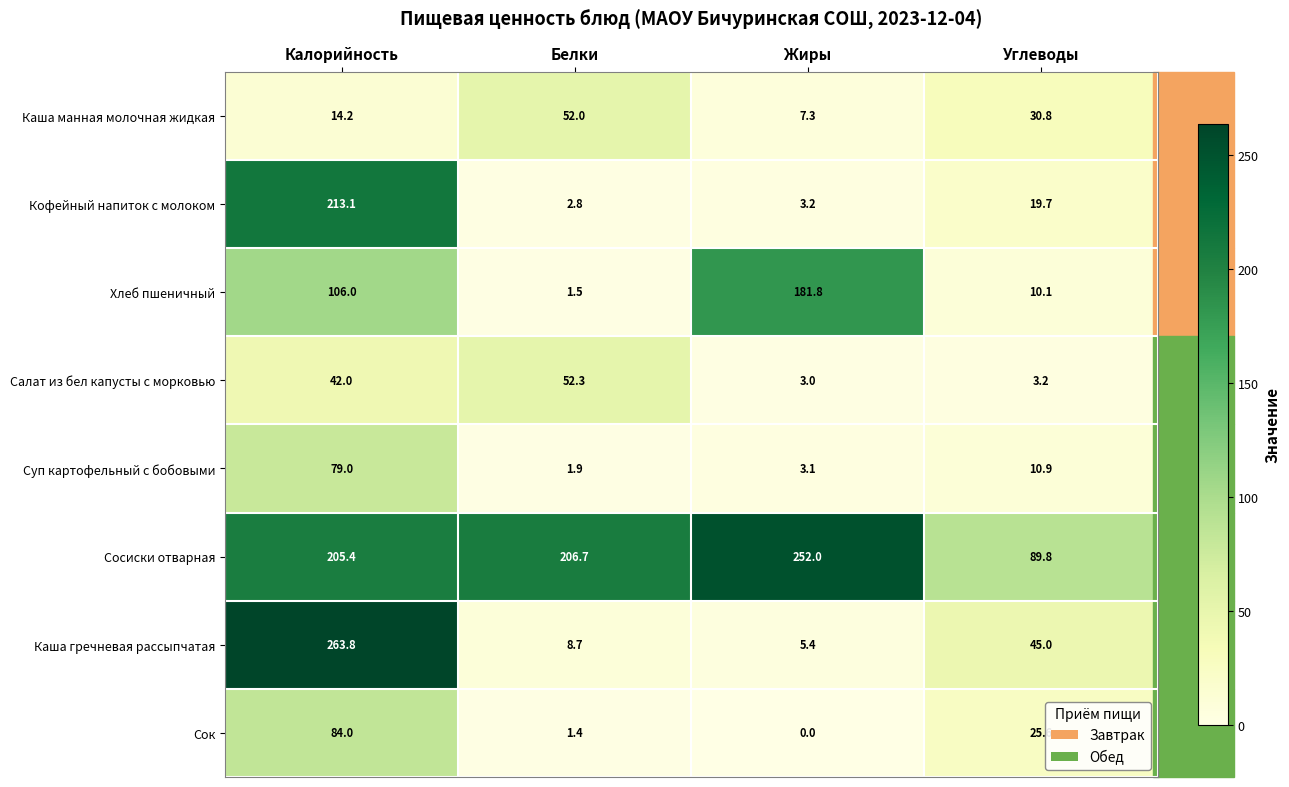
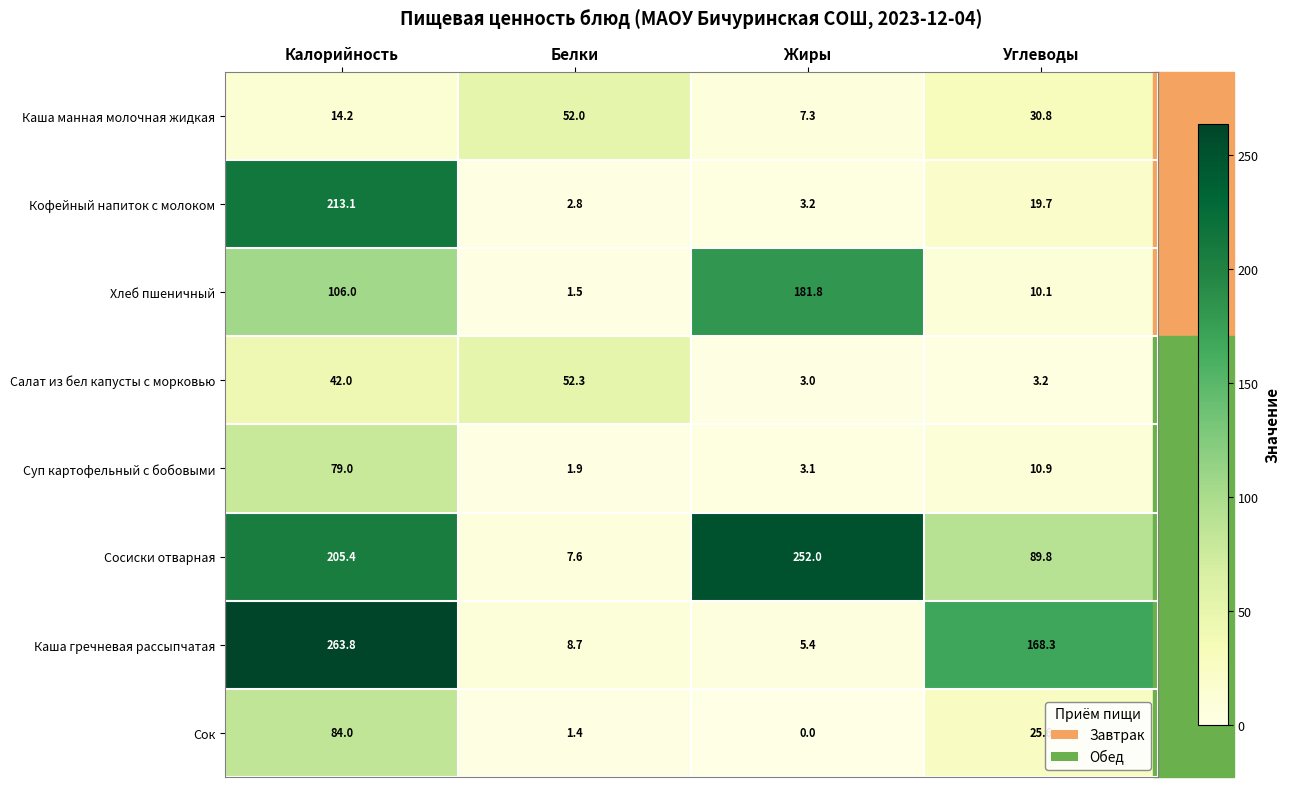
  {
    "Каша манная молочная жидкая": {
      "Калорийность": 14.2,
      "Белки": 52.0,
      "Жиры": 7.3,
      "Углеводы": 30.8
    },
    "Кофейный напиток с молоком": {
      "Калорийность": 213.1,
      "Белки": 2.8,
      "Жиры": 3.2,
      "Углеводы": 19.7
    },
    "Хлеб пшеничный": {
      "Калорийность": 106.0,
      "Белки": 1.5,
      "Жиры": 181.8,
      "Углеводы": 10.1
    },
    "Салат из бел капусты с морковью": {
      "Калорийность": 42.0,
      "Белки": 52.3,
      "Жиры": 3.0,
      "Углеводы": 3.2
    },
    "Суп картофельный с бобовыми": {
      "Калорийность": 79.0,
      "Белки": 1.9,
      "Жиры": 3.1,
      "Углеводы": 10.9
    },
    "Сосиски отварная": {
      "Калорийность": 205.4,
-     "Белки": 206.7,
+     "Белки": 7.6,
      "Жиры": 252.0,
      "Углеводы": 89.8
    },
    "Каша гречневая рассыпчатая": {
      "Калорийность": 263.8,
      "Белки": 8.7,
      "Жиры": 5.4,
-     "Углеводы": 45.0
+     "Углеводы": 168.3
    },
    "Сок": {
      "Калорийность": 84.0,
      "Белки": 1.4,
      "Жиры": 0.0
    }
  }
